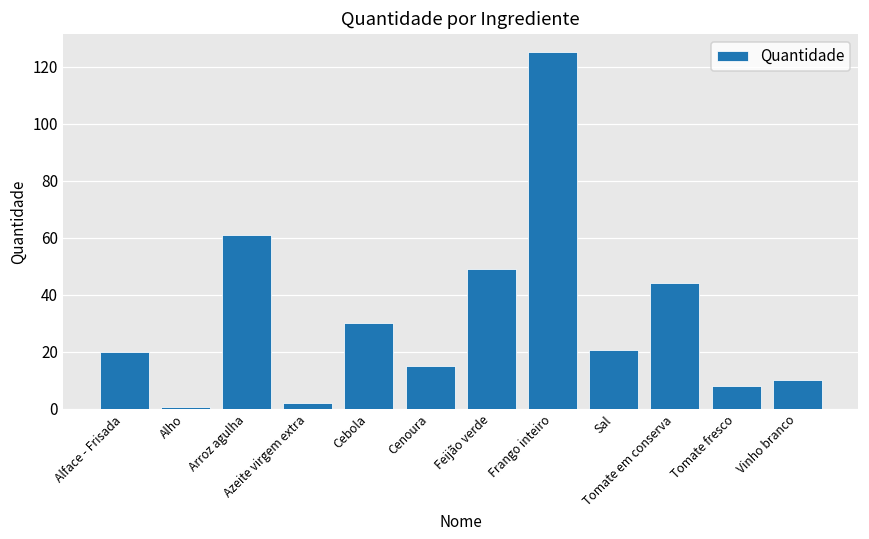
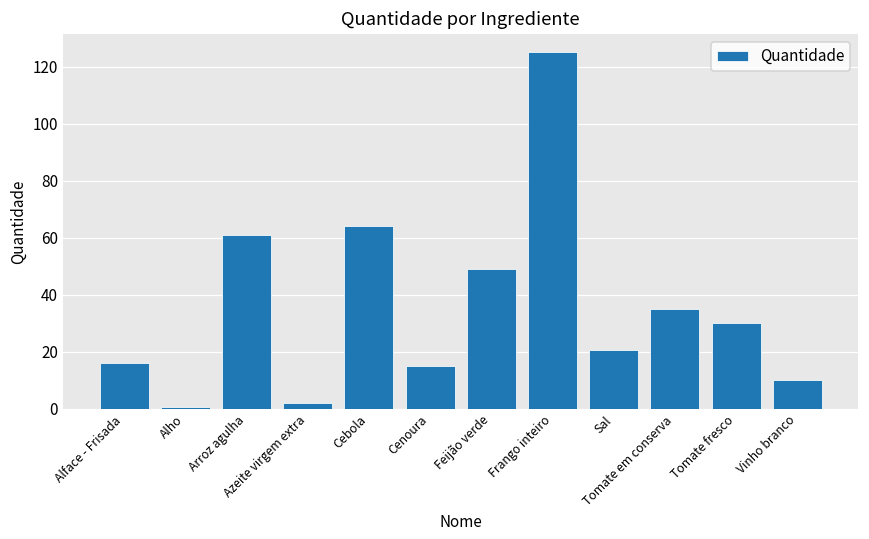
  {
-   "Alface - Frisada": 20,
+   "Alface - Frisada": 16,
    "Arroz agulha": 61,
    "Azeite virgem extra": 2,
-   "Cebola": 30,
+   "Cebola": 64,
    "Cenoura": 15,
    "Feijão verde": 49,
    "Frango inteiro": 125,
    "Sal": 20,
-   "Tomate em conserva": 44,
-   "Tomate fresco": 8,
+   "Tomate em conserva": 35,
+   "Tomate fresco": 30,
    "Vinho branco": 10
  }
